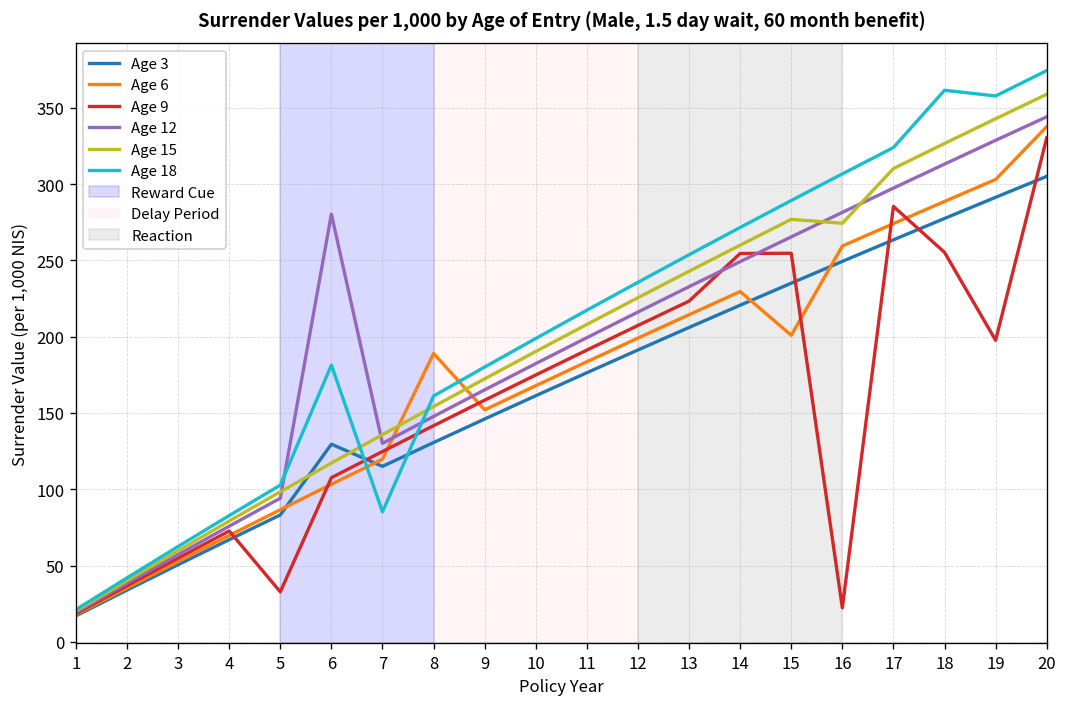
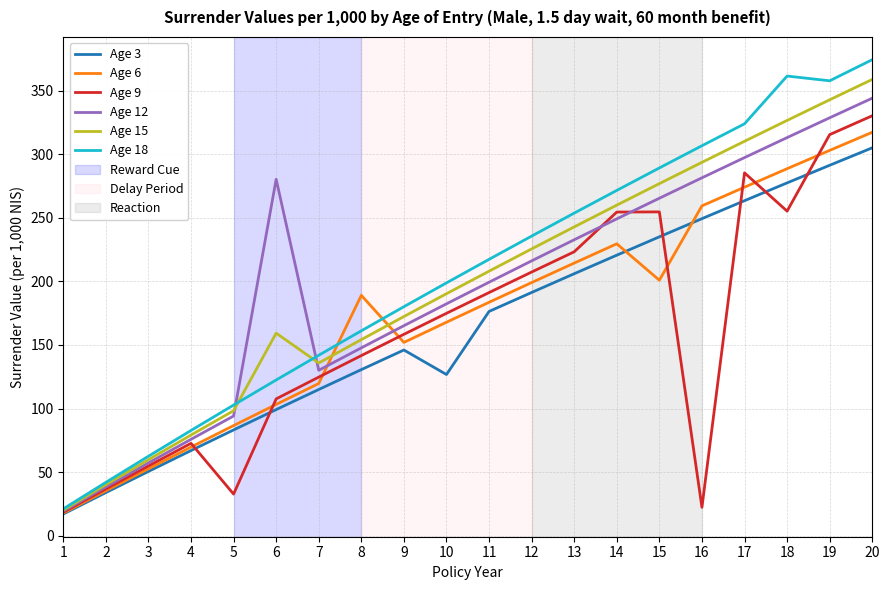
  {
    "Age 3": {
      "3": 51,
      "4": 67,
      "5": 83,
-     "6": 130,
+     "6": 99,
      "7": 115,
      "8": 131,
      "9": 146,
-     "10": 161,
+     "10": 127,
      "11": 176,
      "12": 191,
      "13": 206,
      "14": 221,
      "15": 235,
      "16": 249,
      "17": 263,
      "18": 277,
      "19": 291,
      "20": 305
    },
    "Age 6": {
      "3": 53,
      "4": 70,
      "5": 87,
      "6": 103,
      "7": 120,
      "8": 189,
      "9": 152,
      "10": 168,
      "11": 184,
      "12": 199,
      "13": 214,
      "14": 230,
      "15": 201,
      "16": 259,
      "17": 274,
      "18": 289,
      "19": 303,
-     "20": 338
+     "20": 317
    },
    "Age 9": {
      "3": 55,
      "4": 73,
      "5": 33,
      "6": 108,
      "7": 125,
      "8": 142,
      "9": 158,
      "10": 175,
      "11": 191,
      "12": 207,
      "13": 223,
      "14": 255,
      "15": 255,
      "16": 22,
      "17": 285,
      "18": 255,
-     "19": 198,
+     "19": 315,
      "20": 330
    },
    "Age 12": {
      "3": 57,
      "4": 76,
      "5": 94,
      "6": 280,
      "7": 130,
      "8": 148,
      "9": 165,
      "10": 182,
      "11": 199,
      "12": 216,
      "13": 233,
      "14": 249,
      "15": 265,
      "16": 281,
      "17": 297,
      "18": 313,
      "19": 329,
      "20": 344
    },
    "Age 15": {
      "3": 60,
      "4": 79,
      "5": 98,
-     "6": 117,
+     "6": 159,
      "7": 136,
      "8": 154,
      "9": 172,
      "10": 190,
      "11": 208,
      "12": 226,
      "13": 243,
      "14": 260,
      "15": 277,
-     "16": 274,
+     "16": 294,
      "17": 310,
      "18": 327,
      "19": 343,
      "20": 359
    },
    "Age 18": {
      "3": 63,
      "4": 83,
      "5": 103,
-     "6": 181,
-     "7": 85,
+     "6": 122,
+     "7": 142,
      "8": 161,
      "9": 180,
      "10": 199,
      "11": 217,
      "12": 236,
      "13": 254,
      "14": 272,
      "15": 289,
      "16": 307,
      "17": 324,
      "18": 362,
      "19": 358,
      "20": 374
    }
  }
